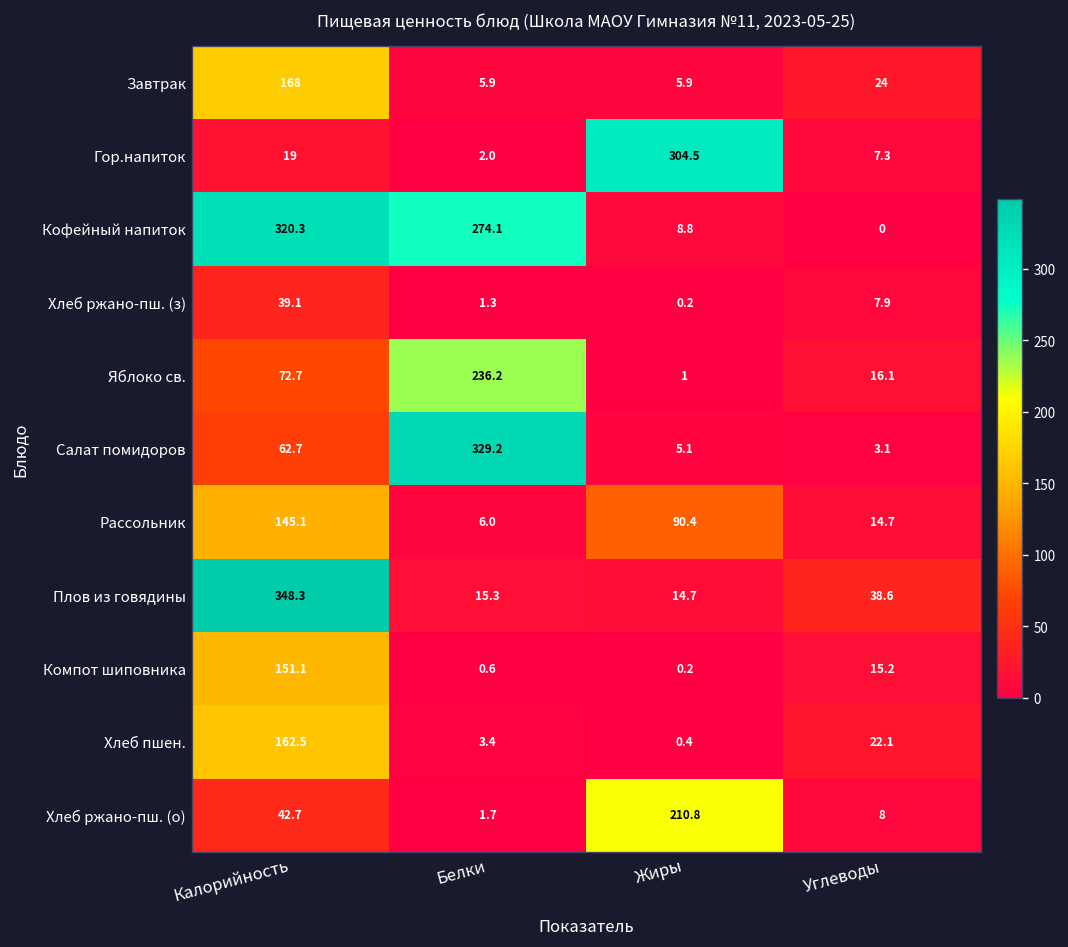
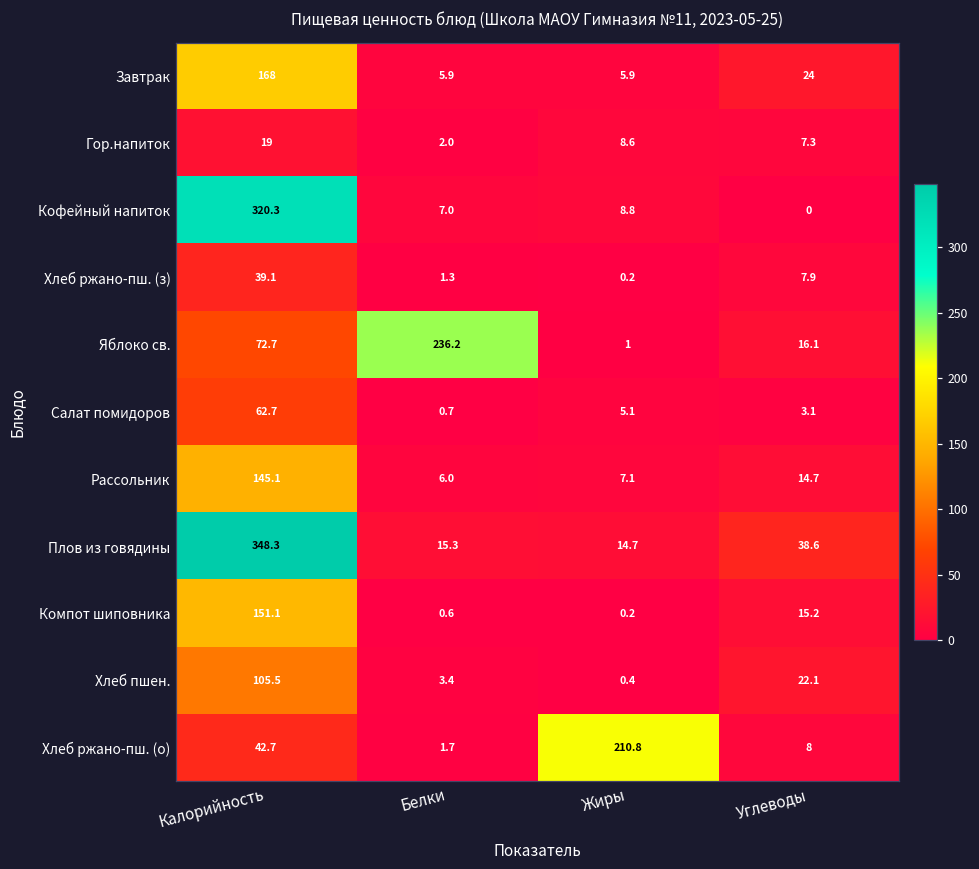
  {
    "Завтрак": {
      "Калорийность": 168,
      "Белки": 5.9,
      "Жиры": 5.9,
      "Углеводы": 24
    },
    "Гор.напиток": {
      "Калорийность": 19,
      "Белки": 2.0,
-     "Жиры": 304.5,
+     "Жиры": 8.6,
      "Углеводы": 7.3
    },
    "Кофейный напиток": {
      "Калорийность": 320.3,
-     "Белки": 274.1,
+     "Белки": 7.0,
      "Жиры": 8.8,
      "Углеводы": 0
    },
    "Хлеб ржано-пш. (з)": {
      "Калорийность": 39.1,
      "Белки": 1.3,
      "Жиры": 0.2,
      "Углеводы": 7.9
    },
    "Яблоко св.": {
      "Калорийность": 72.7,
      "Белки": 236.2,
      "Жиры": 1,
      "Углеводы": 16.1
    },
    "Салат помидоров": {
      "Калорийность": 62.7,
-     "Белки": 329.2,
+     "Белки": 0.7,
      "Жиры": 5.1,
      "Углеводы": 3.1
    },
    "Рассольник": {
      "Калорийность": 145.1,
      "Белки": 6.0,
-     "Жиры": 90.4,
+     "Жиры": 7.1,
      "Углеводы": 14.7
    },
    "Плов из говядины": {
      "Калорийность": 348.3,
      "Белки": 15.3,
      "Жиры": 14.7,
      "Углеводы": 38.6
    },
    "Компот шиповника": {
      "Калорийность": 151.1,
      "Белки": 0.6,
      "Жиры": 0.2,
      "Углеводы": 15.2
    },
    "Хлеб пшен.": {
-     "Калорийность": 162.5,
+     "Калорийность": 105.5,
      "Белки": 3.4,
      "Жиры": 0.4,
      "Углеводы": 22.1
    },
    "Хлеб ржано-пш. (о)": {
      "Калорийность": 42.7,
      "Белки": 1.7,
      "Жиры": 210.8,
      "Углеводы": 8
    }
  }
